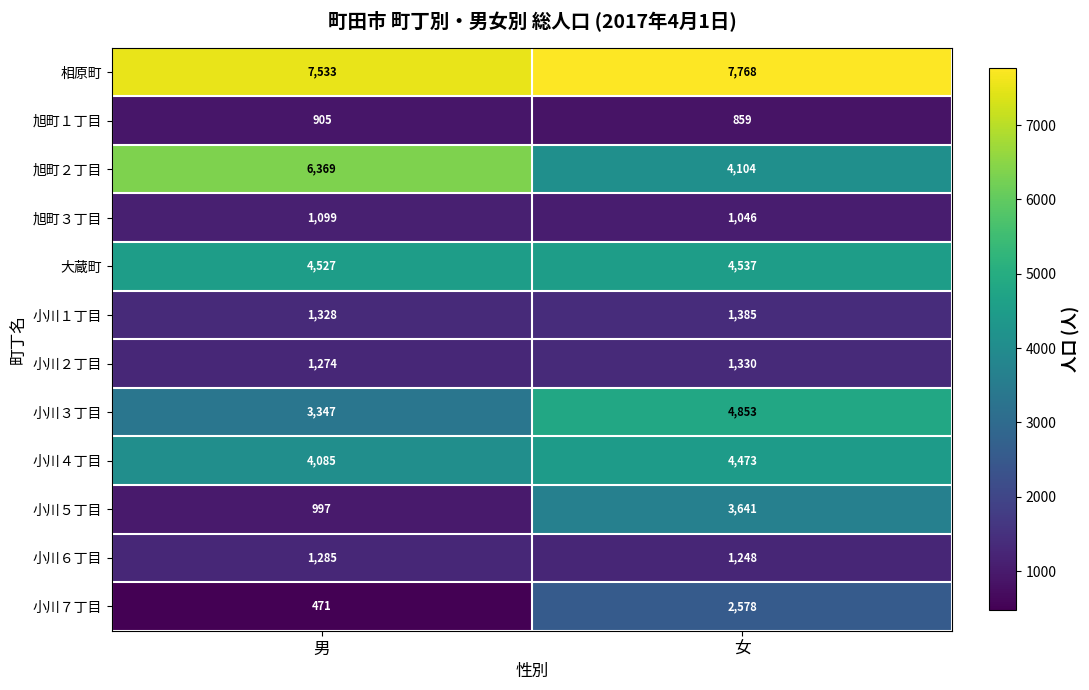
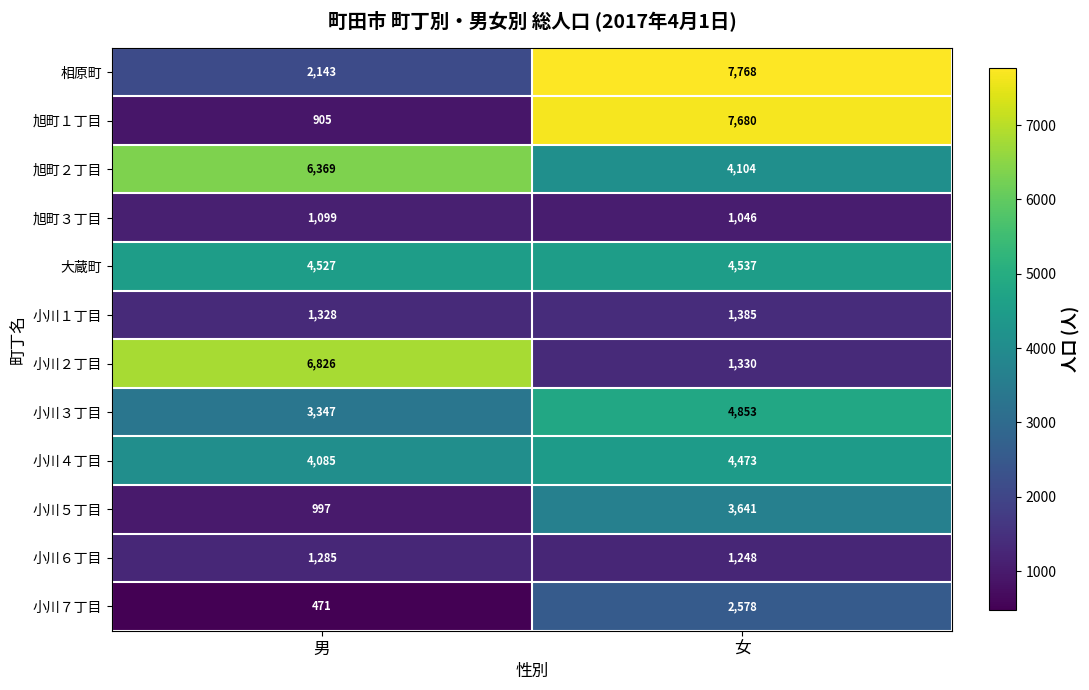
  {
    "相原町": {
-     "男": "7,533",
+     "男": "2,143",
      "女": "7,768"
    },
    "旭町１丁目": {
      "男": "905",
-     "女": "859"
+     "女": "7,680"
    },
    "旭町２丁目": {
      "男": "6,369",
      "女": "4,104"
    },
    "旭町３丁目": {
      "男": "1,099",
      "女": "1,046"
    },
    "大蔵町": {
      "男": "4,527",
      "女": "4,537"
    },
    "小川１丁目": {
      "男": "1,328",
      "女": "1,385"
    },
    "小川２丁目": {
-     "男": "1,274",
+     "男": "6,826",
      "女": "1,330"
    },
    "小川３丁目": {
      "男": "3,347",
      "女": "4,853"
    },
    "小川４丁目": {
      "男": "4,085",
      "女": "4,473"
    },
    "小川５丁目": {
      "男": "997",
      "女": "3,641"
    },
    "小川６丁目": {
      "男": "1,285",
      "女": "1,248"
    },
    "小川７丁目": {
      "男": "471",
      "女": "2,578"
    }
  }
